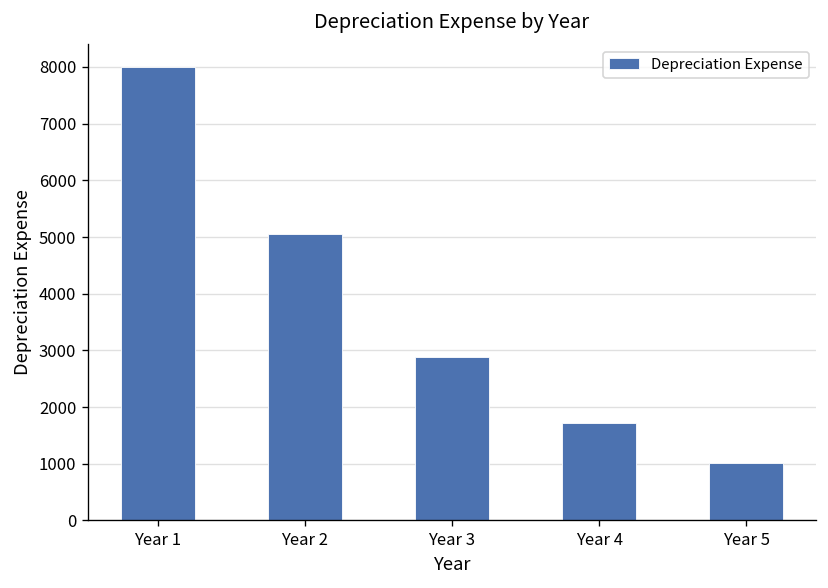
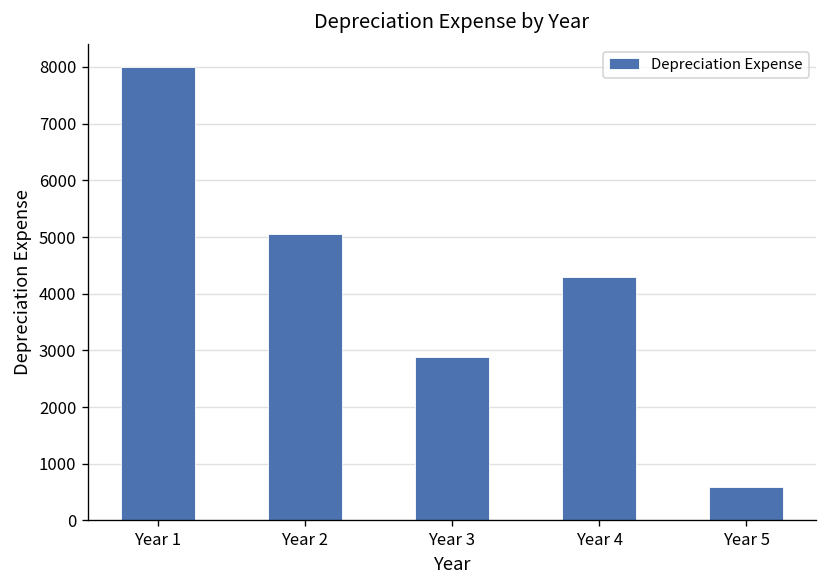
  {
    "Year 1": 8000,
    "Year 2": 5100,
    "Year 3": 2900,
-   "Year 4": 1700,
-   "Year 5": 1000
+   "Year 4": 4300,
+   "Year 5": 600
  }
